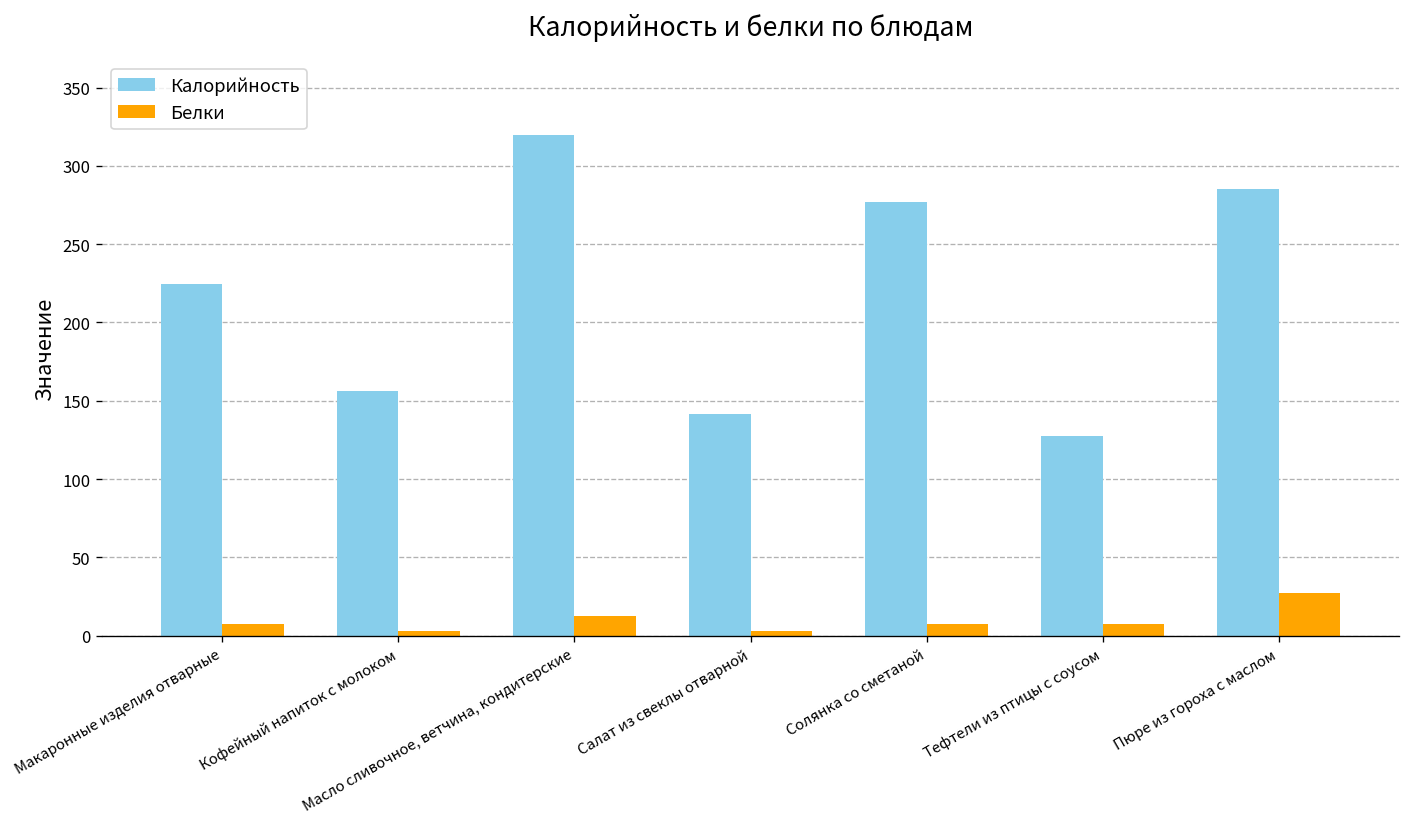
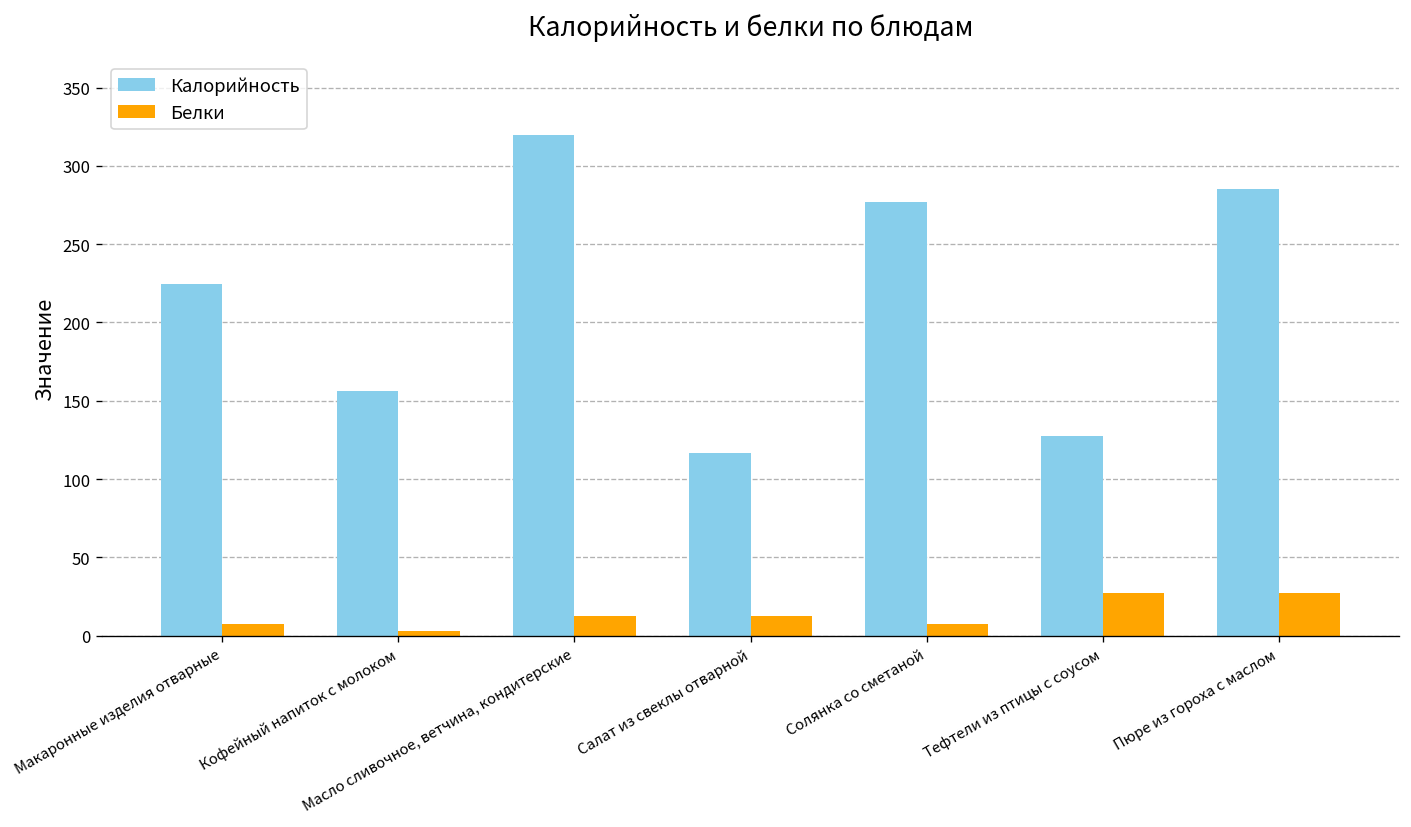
  {
    "Калорийность": {
      "Макаронные изделия отварные": 225,
      "Кофейный напиток с молоком": 156,
      "Масло сливочное, ветчина, кондитерские": 320,
-     "Салат из свеклы отварной": 141,
+     "Салат из свеклы отварной": 117,
      "Солянка со сметаной": 277,
      "Тефтели из птицы с соусом": 128,
      "Пюре из гороха с маслом": 285
    },
    "Белки": {
      "Макаронные изделия отварные": 7,
      "Кофейный напиток с молоком": 3,
      "Масло сливочное, ветчина, кондитерские": 13,
-     "Салат из свеклы отварной": 3,
+     "Салат из свеклы отварной": 13,
      "Солянка со сметаной": 7,
-     "Тефтели из птицы с соусом": 7,
+     "Тефтели из птицы с соусом": 27,
      "Пюре из гороха с маслом": 27
    }
  }
